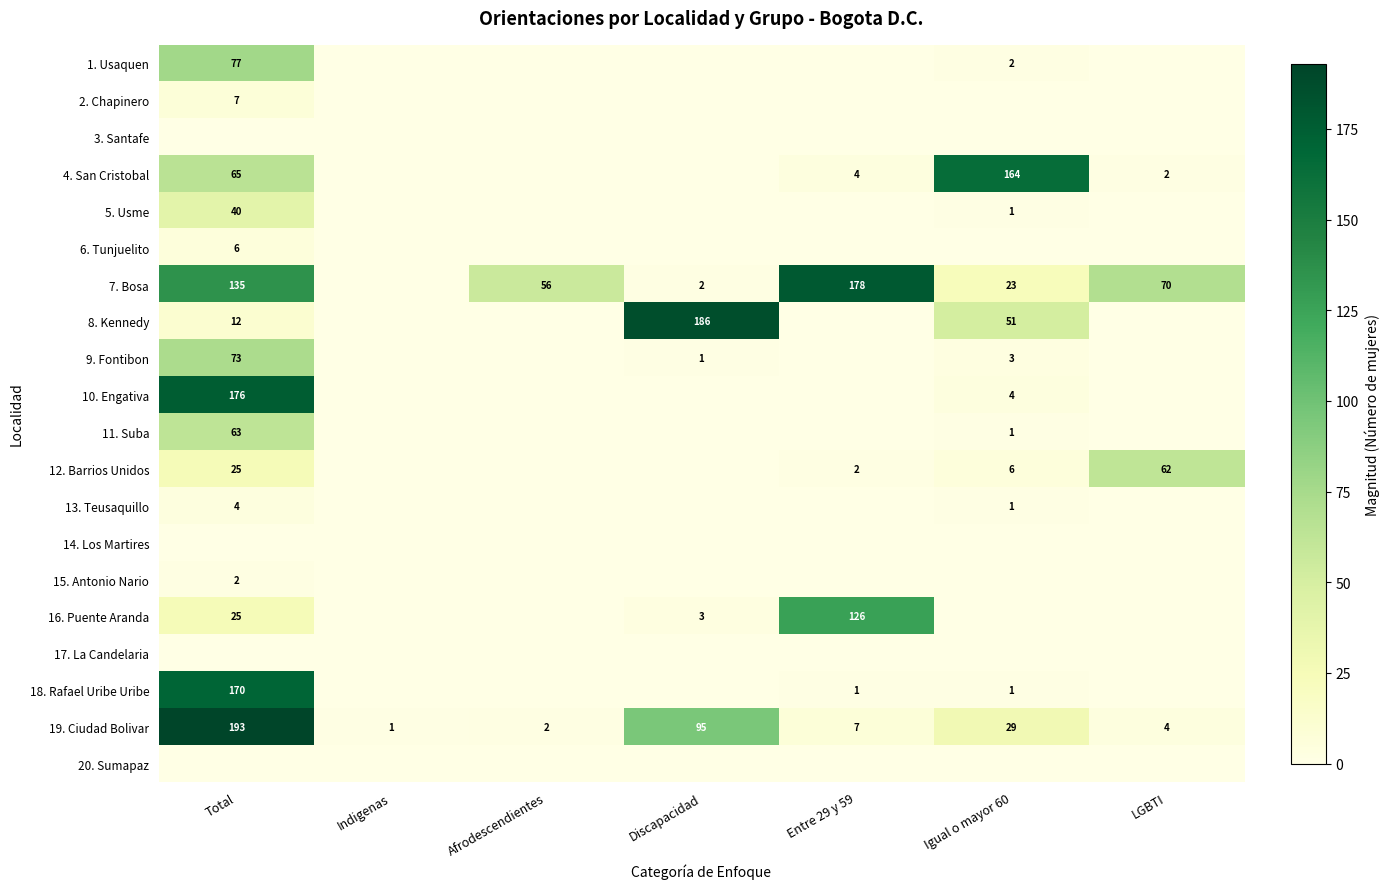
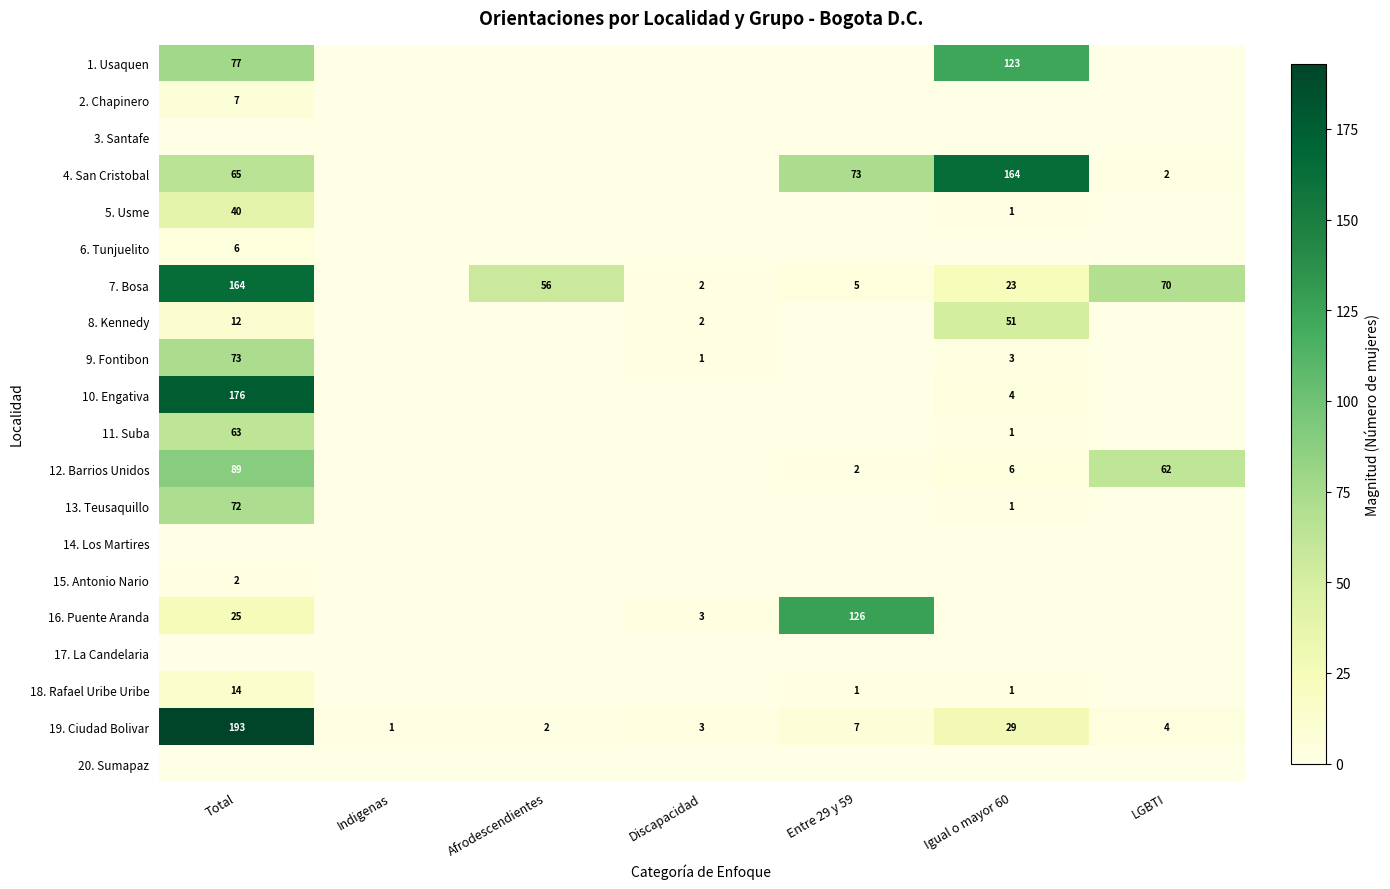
  {
    "1. Usaquen": {
      "Total": 77,
-     "Igual o mayor 60": 2
+     "Igual o mayor 60": 123
    },
    "2. Chapinero": {
      "Total": 7
    },
    "4. San Cristobal": {
      "Total": 65,
-     "Entre 29 y 59": 4,
+     "Entre 29 y 59": 73,
      "Igual o mayor 60": 164,
      "LGBTI": 2
    },
    "5. Usme": {
      "Total": 40,
      "Igual o mayor 60": 1
    },
    "6. Tunjuelito": {
      "Total": 6
    },
    "7. Bosa": {
-     "Total": 135,
+     "Total": 164,
      "Afrodescendientes": 56,
      "Discapacidad": 2,
-     "Entre 29 y 59": 178,
+     "Entre 29 y 59": 5,
      "Igual o mayor 60": 23,
      "LGBTI": 70
    },
    "8. Kennedy": {
      "Total": 12,
-     "Discapacidad": 186,
+     "Discapacidad": 2,
      "Igual o mayor 60": 51
    },
    "9. Fontibon": {
      "Total": 73,
      "Discapacidad": 1,
      "Igual o mayor 60": 3
    },
    "10. Engativa": {
      "Total": 176,
      "Igual o mayor 60": 4
    },
    "11. Suba": {
      "Total": 63,
      "Igual o mayor 60": 1
    },
    "12. Barrios Unidos": {
-     "Total": 25,
+     "Total": 89,
      "Entre 29 y 59": 2,
      "Igual o mayor 60": 6,
      "LGBTI": 62
    },
    "13. Teusaquillo": {
-     "Total": 4,
+     "Total": 72,
      "Igual o mayor 60": 1
    },
    "15. Antonio Nario": {
      "Total": 2
    },
    "16. Puente Aranda": {
      "Total": 25,
      "Discapacidad": 3,
      "Entre 29 y 59": 126
    },
    "18. Rafael Uribe Uribe": {
-     "Total": 170,
+     "Total": 14,
      "Entre 29 y 59": 1,
      "Igual o mayor 60": 1
    },
    "19. Ciudad Bolivar": {
      "Total": 193,
      "Indigenas": 1,
      "Afrodescendientes": 2,
-     "Discapacidad": 95,
+     "Discapacidad": 3,
      "Entre 29 y 59": 7,
      "Igual o mayor 60": 29,
      "LGBTI": 4
    }
  }
